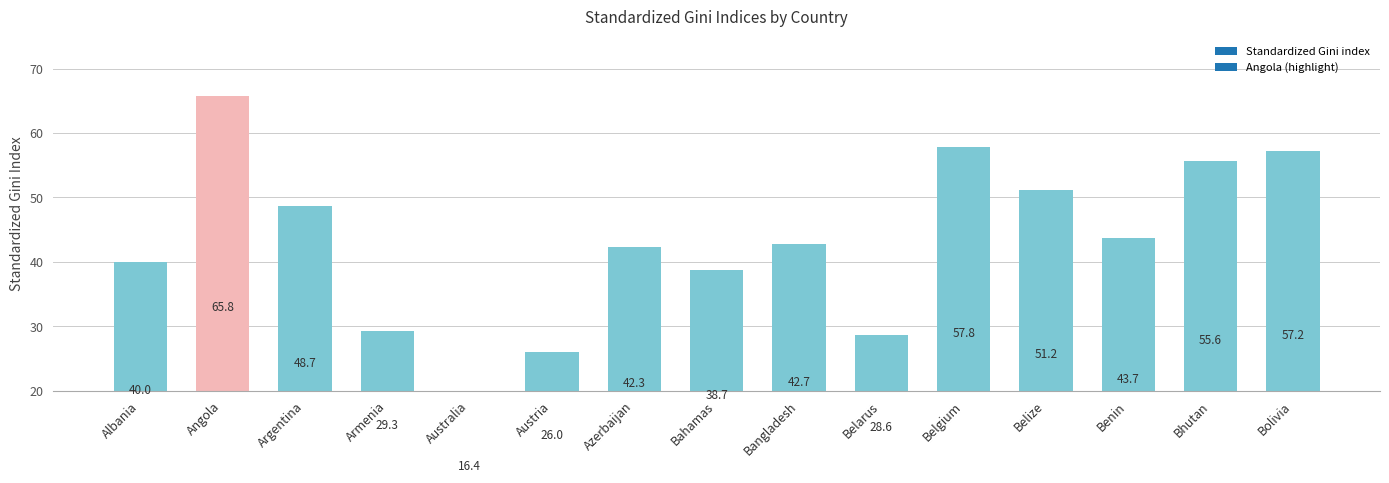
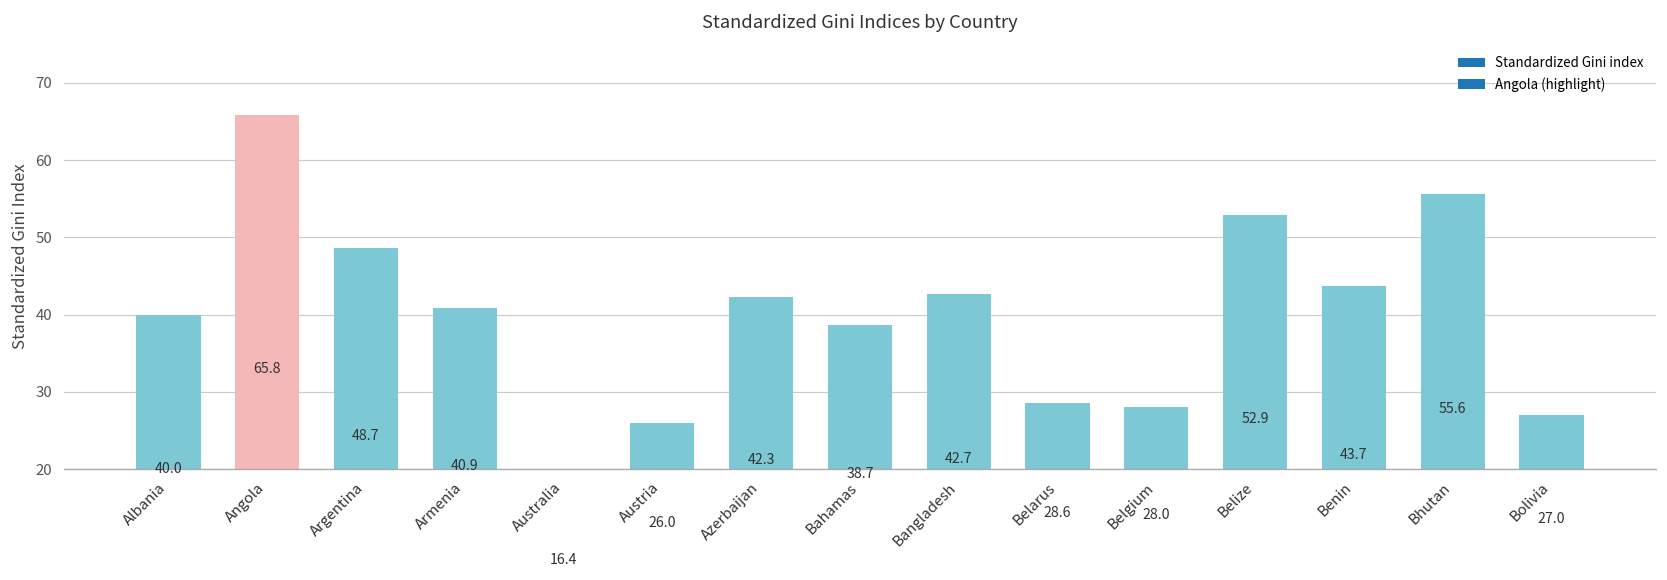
  {
    "Albania": 40.0,
    "Angola": 65.8,
    "Argentina": 48.7,
-   "Armenia": 29.3,
+   "Armenia": 40.9,
    "Austria": 26.0,
    "Azerbaijan": 42.3,
    "Bahamas": 38.7,
    "Bangladesh": 42.7,
    "Belarus": 28.6,
-   "Belgium": 57.8,
-   "Belize": 51.2,
+   "Belgium": 28.0,
+   "Belize": 52.9,
    "Benin": 43.7,
    "Bhutan": 55.6,
-   "Bolivia": 57.2
+   "Bolivia": 27.0
  }
